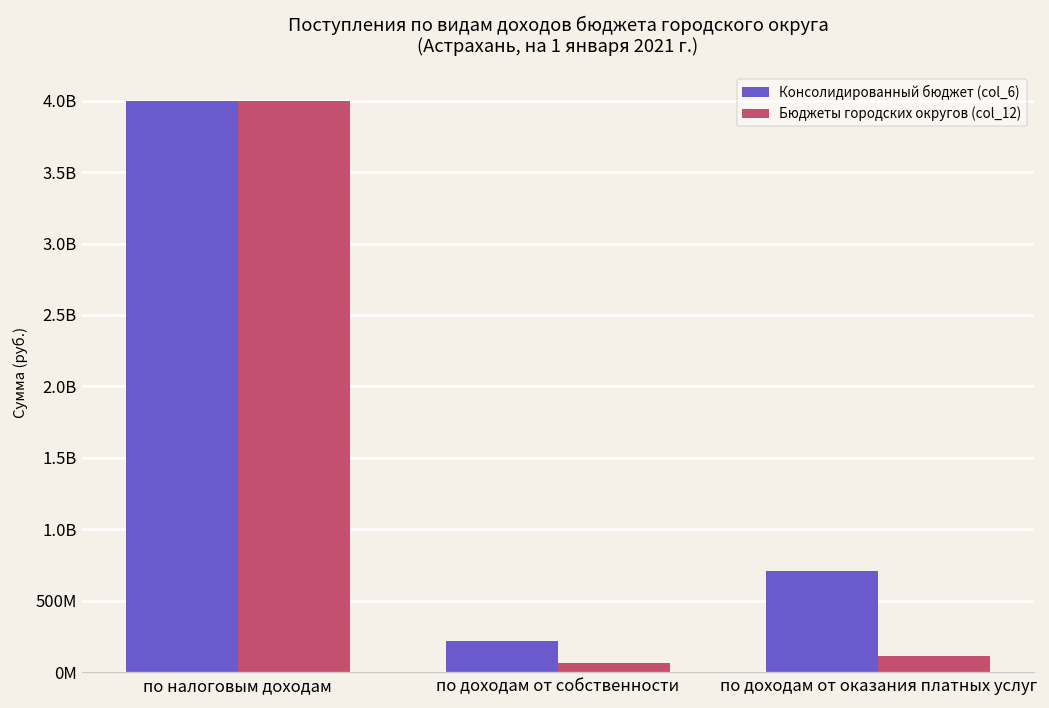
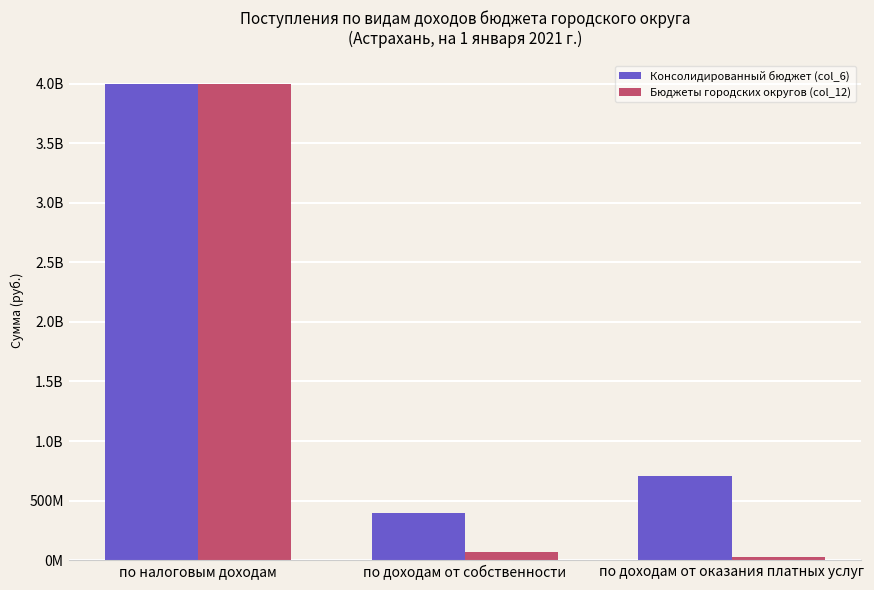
  {
    "Консолидированный бюджет (col_6)": {
      "по налоговым доходам": 4000000000,
-     "по доходам от собственности": 220000000,
+     "по доходам от собственности": 390000000,
      "по доходам от оказания платных услуг": 710000000
    },
    "Бюджеты городских округов (col_12)": {
      "по налоговым доходам": 4000000000,
      "по доходам от собственности": 60000000,
-     "по доходам от оказания платных услуг": 110000000
+     "по доходам от оказания платных услуг": 30000000
    }
  }
